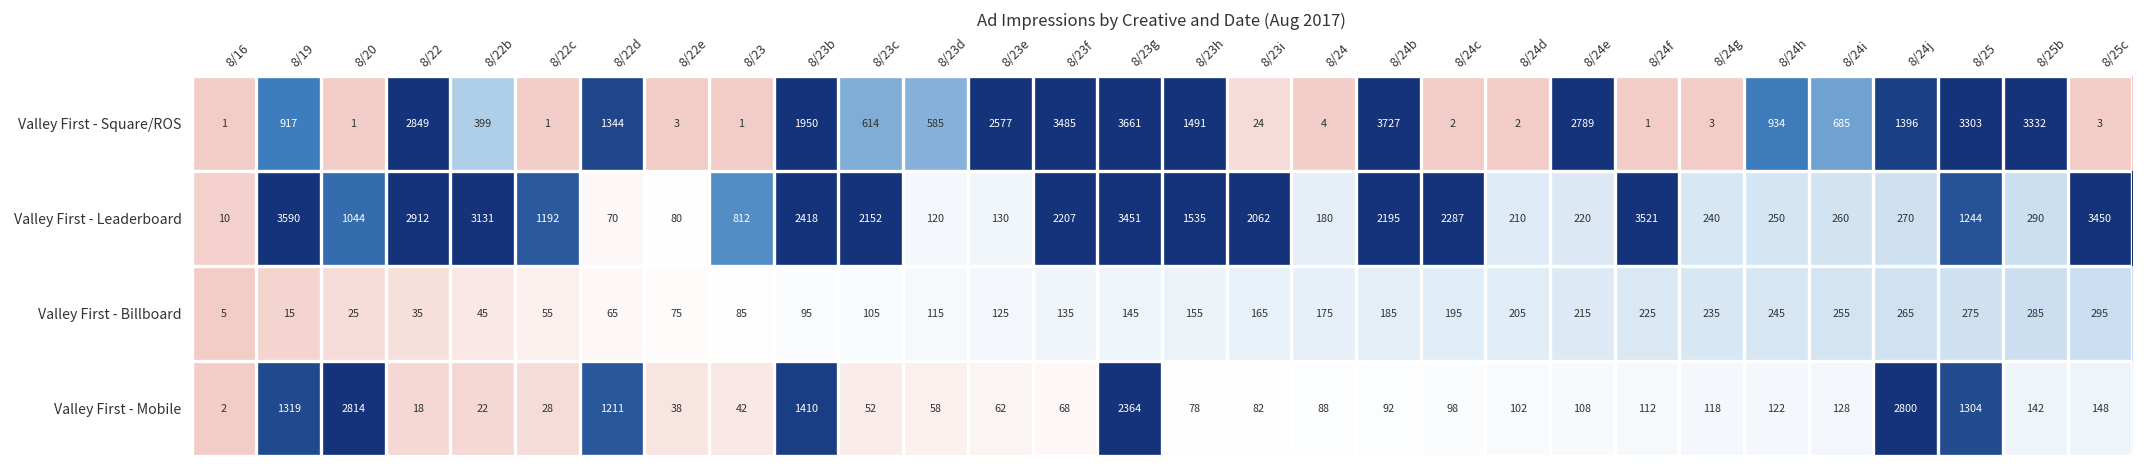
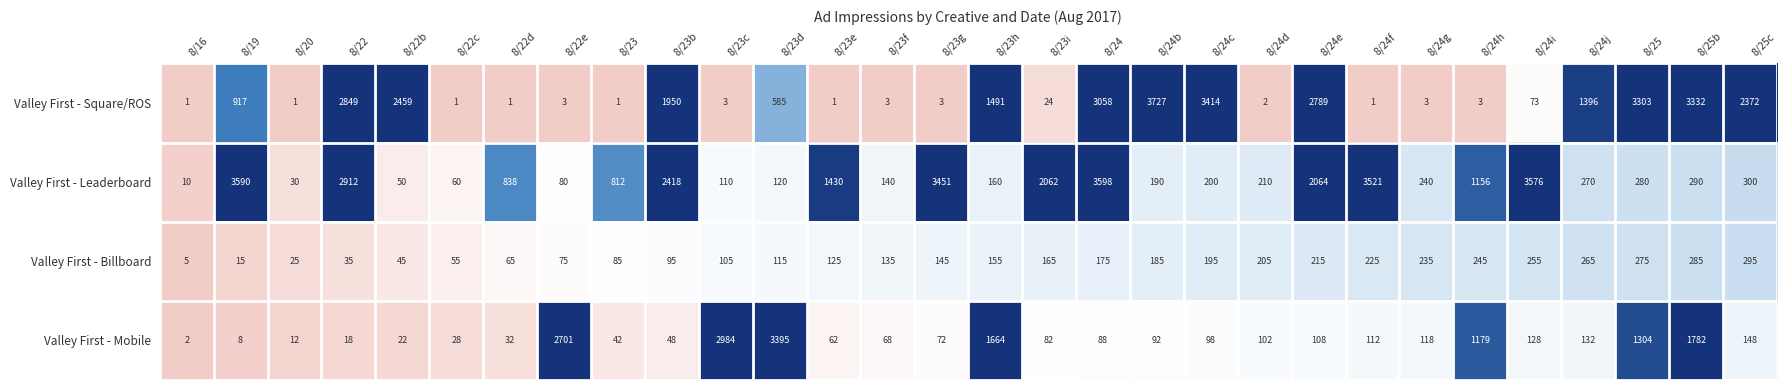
  {
    "Valley First - Square/ROS": {
      "8/16": 1,
      "8/19": 917,
      "8/20": 1,
      "8/22": 2849,
-     "8/22b": 399,
+     "8/22b": 2459,
      "8/22c": 1,
-     "8/22d": 1344,
+     "8/22d": 1,
      "8/22e": 3,
      "8/23": 1,
      "8/23b": 1950,
-     "8/23c": 614,
+     "8/23c": 3,
      "8/23d": 585,
-     "8/23e": 2577,
-     "8/23f": 3485,
-     "8/23g": 3661,
+     "8/23e": 1,
+     "8/23f": 3,
+     "8/23g": 3,
      "8/23h": 1491,
      "8/23i": 24,
-     "8/24": 4,
+     "8/24": 3058,
      "8/24b": 3727,
-     "8/24c": 2,
+     "8/24c": 3414,
      "8/24d": 2,
      "8/24e": 2789,
      "8/24f": 1,
      "8/24g": 3,
-     "8/24h": 934,
-     "8/24i": 685,
+     "8/24h": 3,
+     "8/24i": 73,
      "8/24j": 1396,
      "8/25": 3303,
      "8/25b": 3332,
-     "8/25c": 3
+     "8/25c": 2372
    },
    "Valley First - Leaderboard": {
      "8/16": 10,
      "8/19": 3590,
-     "8/20": 1044,
+     "8/20": 30,
      "8/22": 2912,
-     "8/22b": 3131,
-     "8/22c": 1192,
-     "8/22d": 70,
+     "8/22b": 50,
+     "8/22c": 60,
+     "8/22d": 838,
      "8/22e": 80,
      "8/23": 812,
      "8/23b": 2418,
-     "8/23c": 2152,
+     "8/23c": 110,
      "8/23d": 120,
-     "8/23e": 130,
-     "8/23f": 2207,
+     "8/23e": 1430,
+     "8/23f": 140,
      "8/23g": 3451,
-     "8/23h": 1535,
+     "8/23h": 160,
      "8/23i": 2062,
-     "8/24": 180,
-     "8/24b": 2195,
-     "8/24c": 2287,
+     "8/24": 3598,
+     "8/24b": 190,
+     "8/24c": 200,
      "8/24d": 210,
-     "8/24e": 220,
+     "8/24e": 2064,
      "8/24f": 3521,
      "8/24g": 240,
-     "8/24h": 250,
-     "8/24i": 260,
+     "8/24h": 1156,
+     "8/24i": 3576,
      "8/24j": 270,
-     "8/25": 1244,
+     "8/25": 280,
      "8/25b": 290,
-     "8/25c": 3450
+     "8/25c": 300
    },
    "Valley First - Billboard": {
      "8/16": 5,
      "8/19": 15,
      "8/20": 25,
      "8/22": 35,
      "8/22b": 45,
      "8/22c": 55,
      "8/22d": 65,
      "8/22e": 75,
      "8/23": 85,
      "8/23b": 95,
      "8/23c": 105,
      "8/23d": 115,
      "8/23e": 125,
      "8/23f": 135,
      "8/23g": 145,
      "8/23h": 155,
      "8/23i": 165,
      "8/24": 175,
      "8/24b": 185,
      "8/24c": 195,
      "8/24d": 205,
      "8/24e": 215,
      "8/24f": 225,
      "8/24g": 235,
      "8/24h": 245,
      "8/24i": 255,
      "8/24j": 265,
      "8/25": 275,
      "8/25b": 285,
      "8/25c": 295
    },
    "Valley First - Mobile": {
      "8/16": 2,
-     "8/19": 1319,
-     "8/20": 2814,
+     "8/19": 8,
+     "8/20": 12,
      "8/22": 18,
      "8/22b": 22,
      "8/22c": 28,
-     "8/22d": 1211,
-     "8/22e": 38,
+     "8/22d": 32,
+     "8/22e": 2701,
      "8/23": 42,
-     "8/23b": 1410,
-     "8/23c": 52,
-     "8/23d": 58,
+     "8/23b": 48,
+     "8/23c": 2984,
+     "8/23d": 3395,
      "8/23e": 62,
      "8/23f": 68,
-     "8/23g": 2364,
-     "8/23h": 78,
+     "8/23g": 72,
+     "8/23h": 1664,
      "8/23i": 82,
      "8/24": 88,
      "8/24b": 92,
      "8/24c": 98,
      "8/24d": 102,
      "8/24e": 108,
      "8/24f": 112,
      "8/24g": 118,
-     "8/24h": 122,
+     "8/24h": 1179,
      "8/24i": 128,
-     "8/24j": 2800,
+     "8/24j": 132,
      "8/25": 1304,
-     "8/25b": 142,
+     "8/25b": 1782,
      "8/25c": 148
    }
  }
